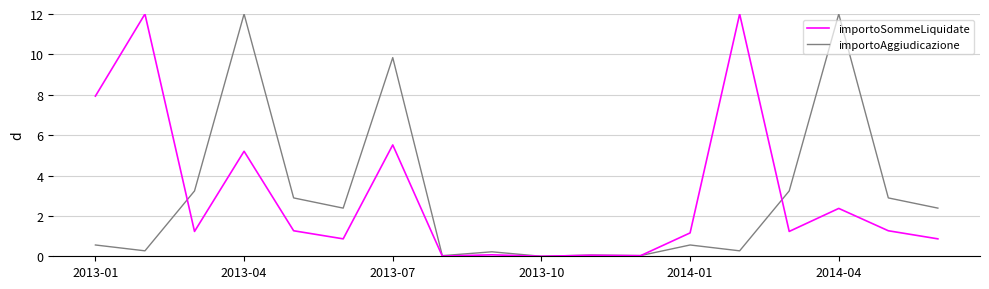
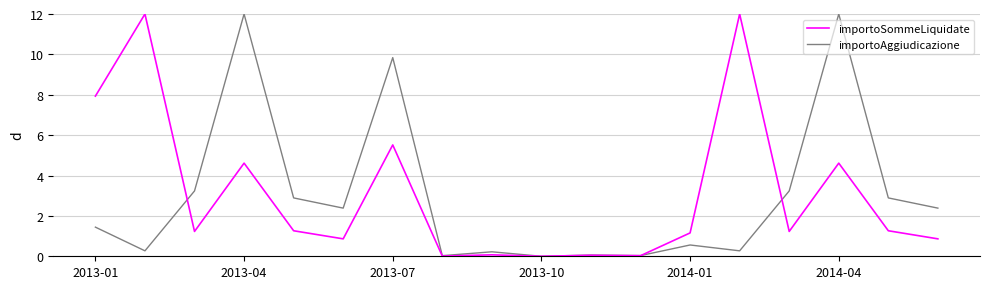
  {
    "importoSommeLiquidate": {
      "2013-01": 7.9,
-     "2013-04": 5.2,
+     "2013-04": 4.6,
      "2013-07": 5.5,
      "2014-01": 1.2,
-     "2014-04": 2.4
+     "2014-04": 4.6
    },
    "importoAggiudicazione": {
-     "2013-01": 0.6,
+     "2013-01": 1.4,
      "2013-04": 12.0,
      "2013-07": 9.8,
      "2014-01": 0.6,
      "2014-04": 12.0
    }
  }
